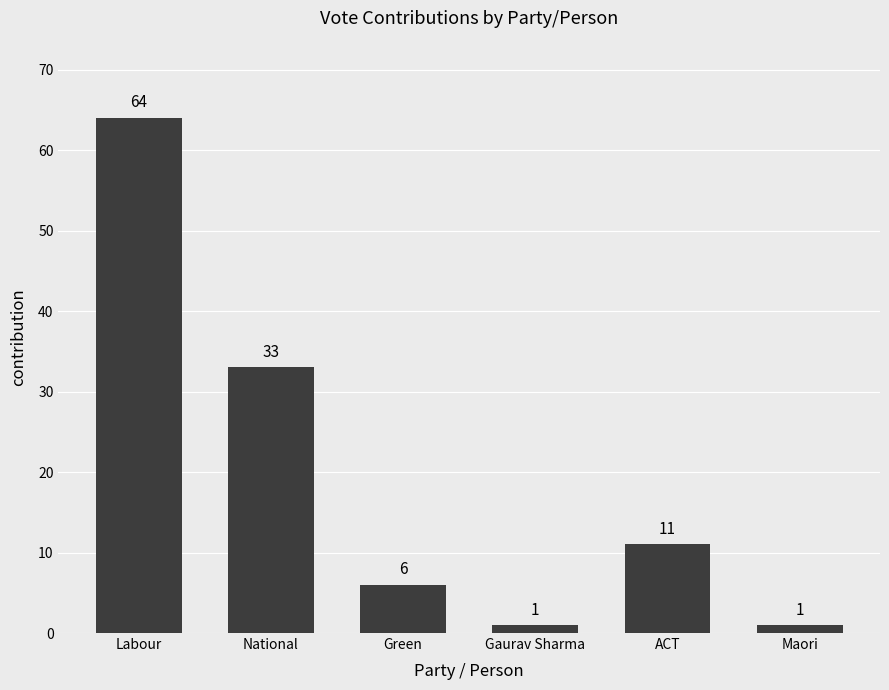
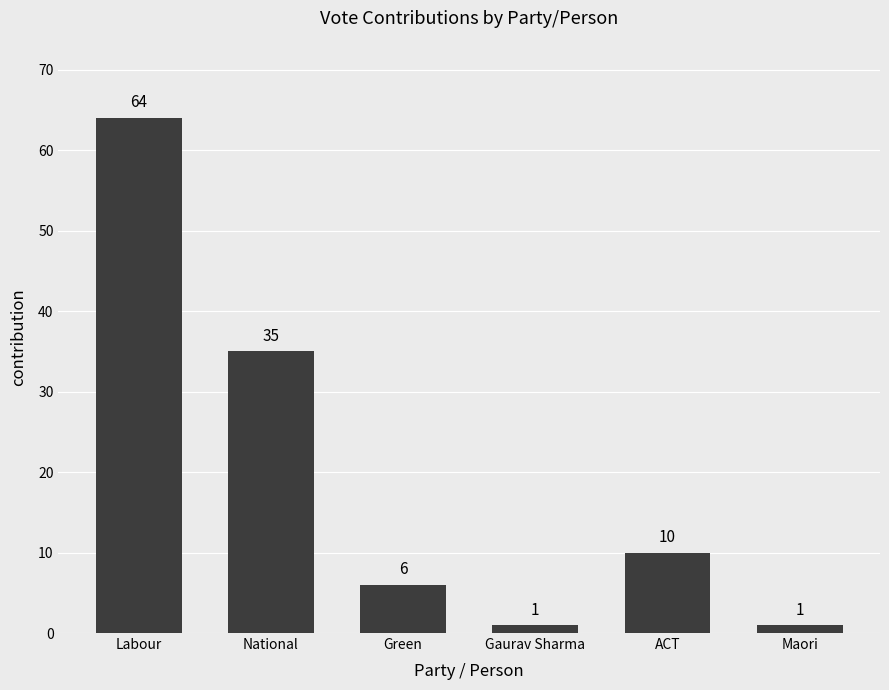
  {
    "Labour": 64,
-   "National": 33,
+   "National": 35,
    "Green": 6,
    "Gaurav Sharma": 1,
-   "ACT": 11,
+   "ACT": 10,
    "Maori": 1
  }
